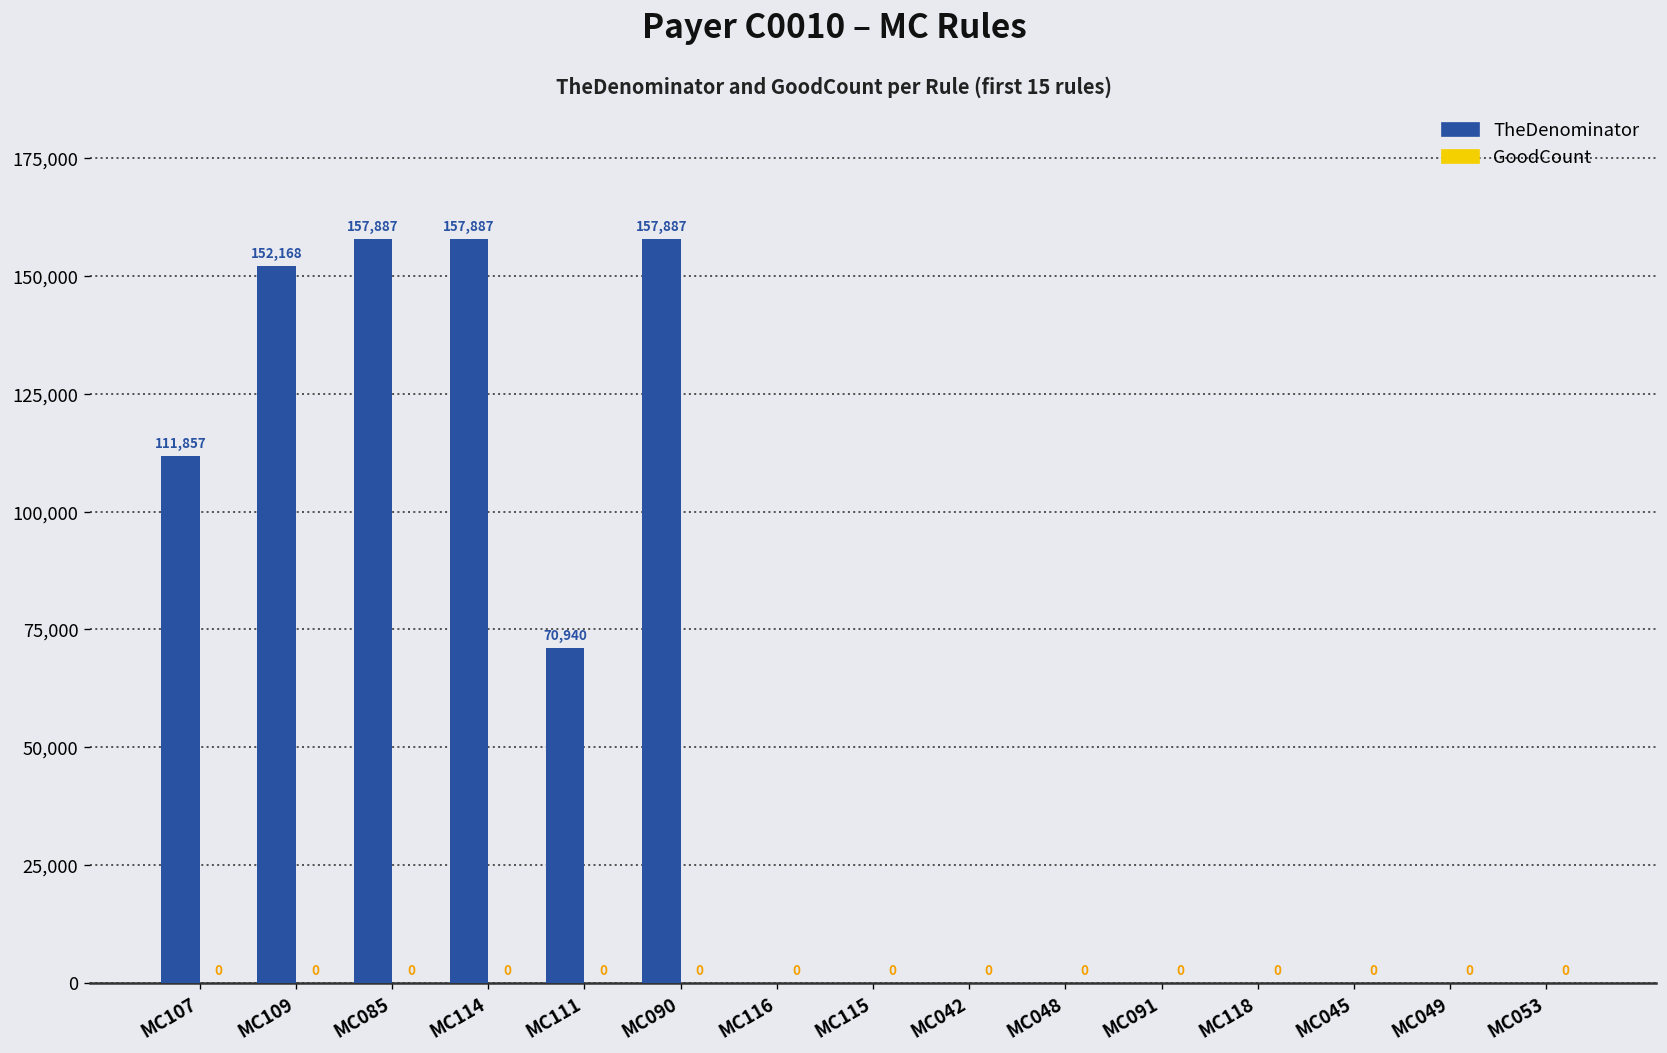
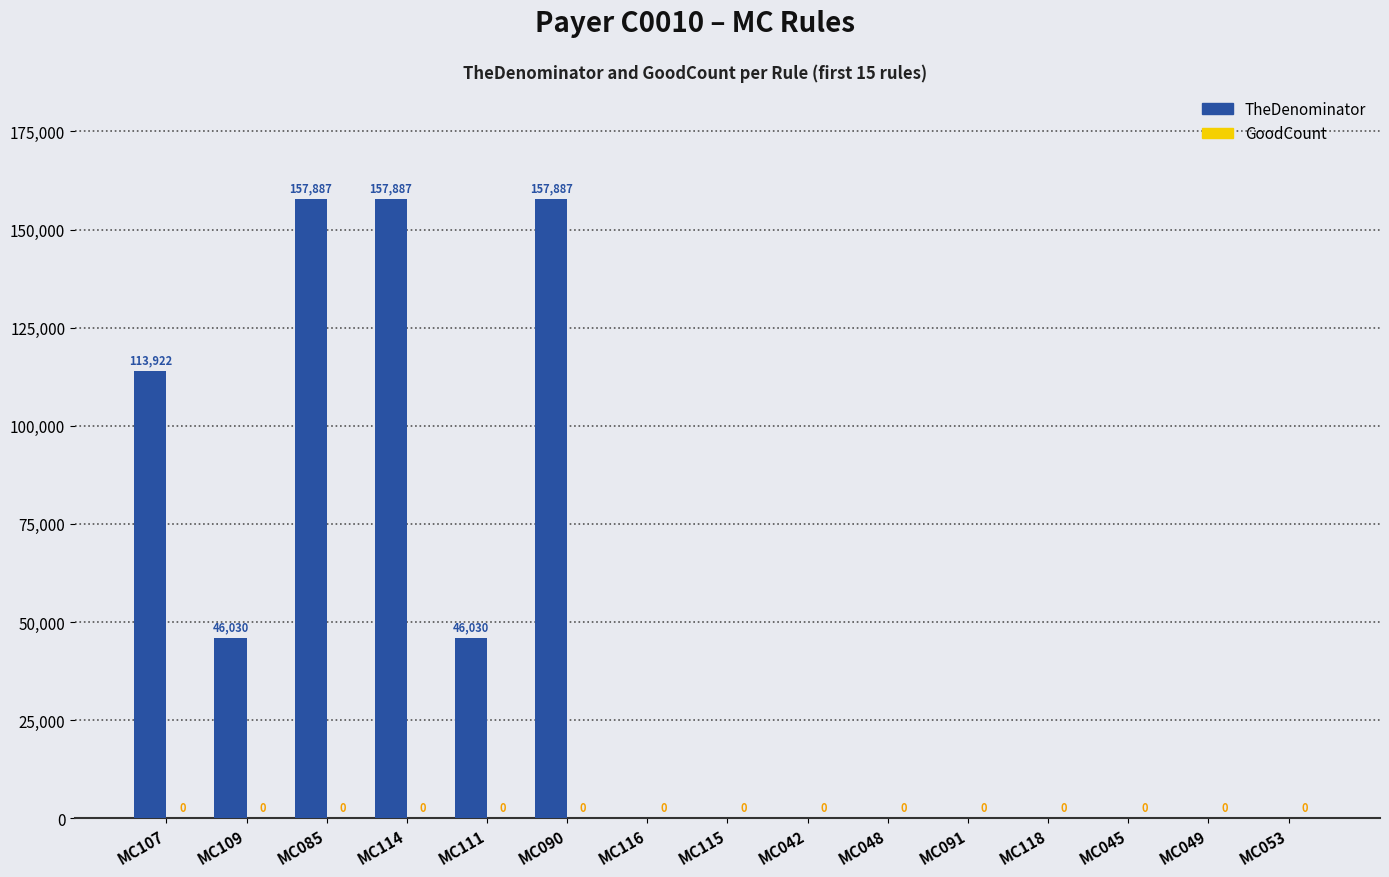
  {
    "TheDenominator": {
-     "MC107": "111,857",
-     "MC109": "152,168",
+     "MC107": "113,922",
+     "MC109": "46,030",
      "MC085": "157,887",
      "MC114": "157,887",
-     "MC111": "70,940",
+     "MC111": "46,030",
      "MC090": "157,887"
    },
    "GoodCount": {
      "MC107": "0",
      "MC109": "0",
      "MC085": "0",
      "MC114": "0",
      "MC111": "0",
      "MC090": "0",
      "MC116": "0",
      "MC115": "0",
      "MC042": "0",
      "MC048": "0",
      "MC091": "0",
      "MC118": "0",
      "MC045": "0",
      "MC049": "0",
      "MC053": "0"
    }
  }
